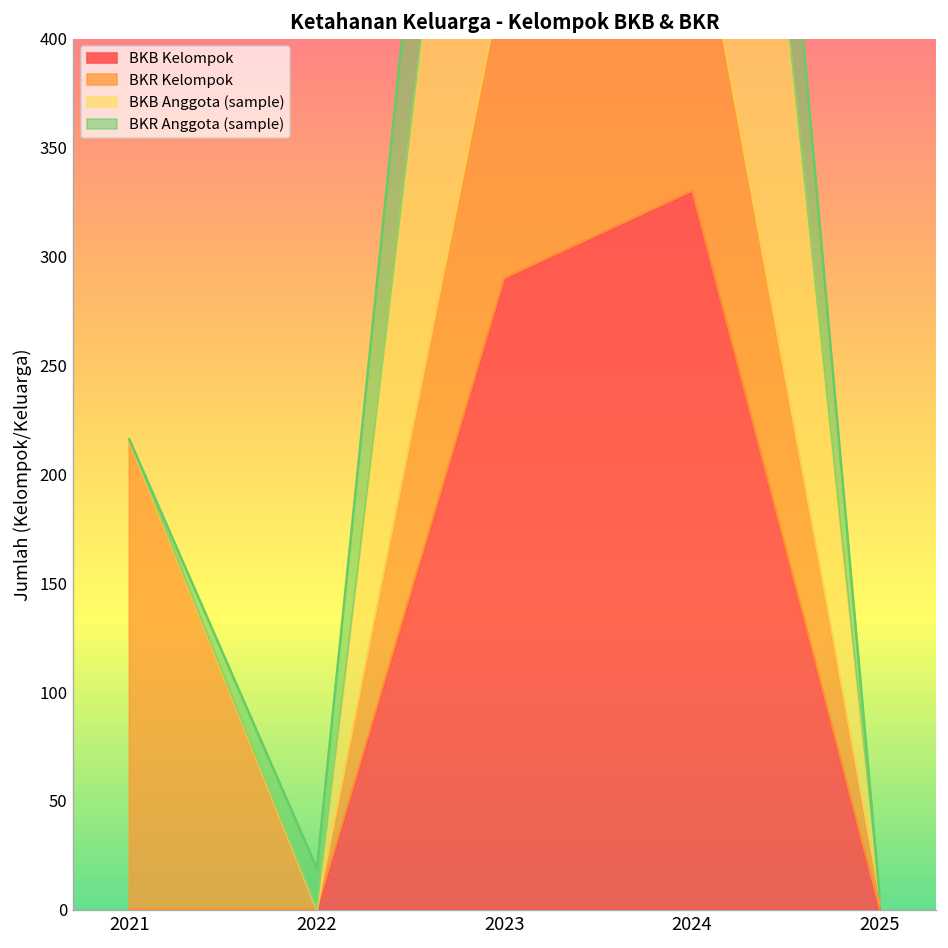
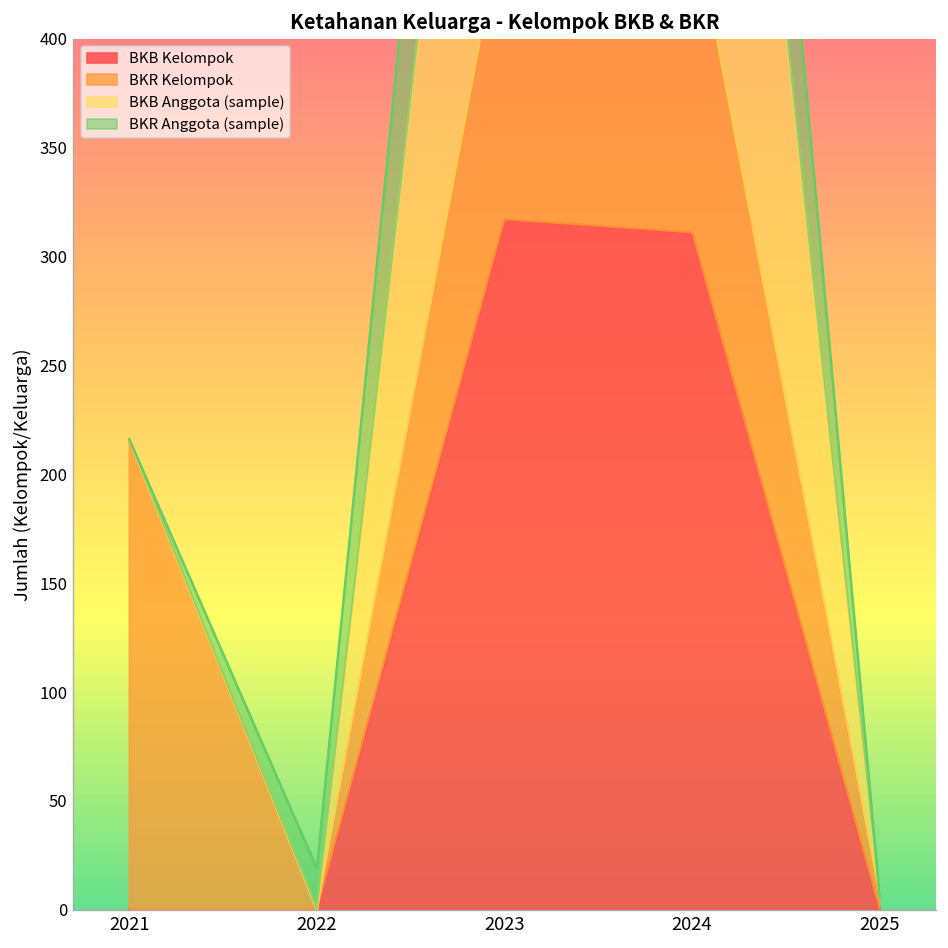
  {
    "BKB Kelompok": {
      "2021": 0,
-     "2023": 290,
-     "2024": 330,
+     "2023": 317,
+     "2024": 311,
      "2025": 0
    },
    "BKR Anggota (sample)": {
      "2022": 19
    }
  }
